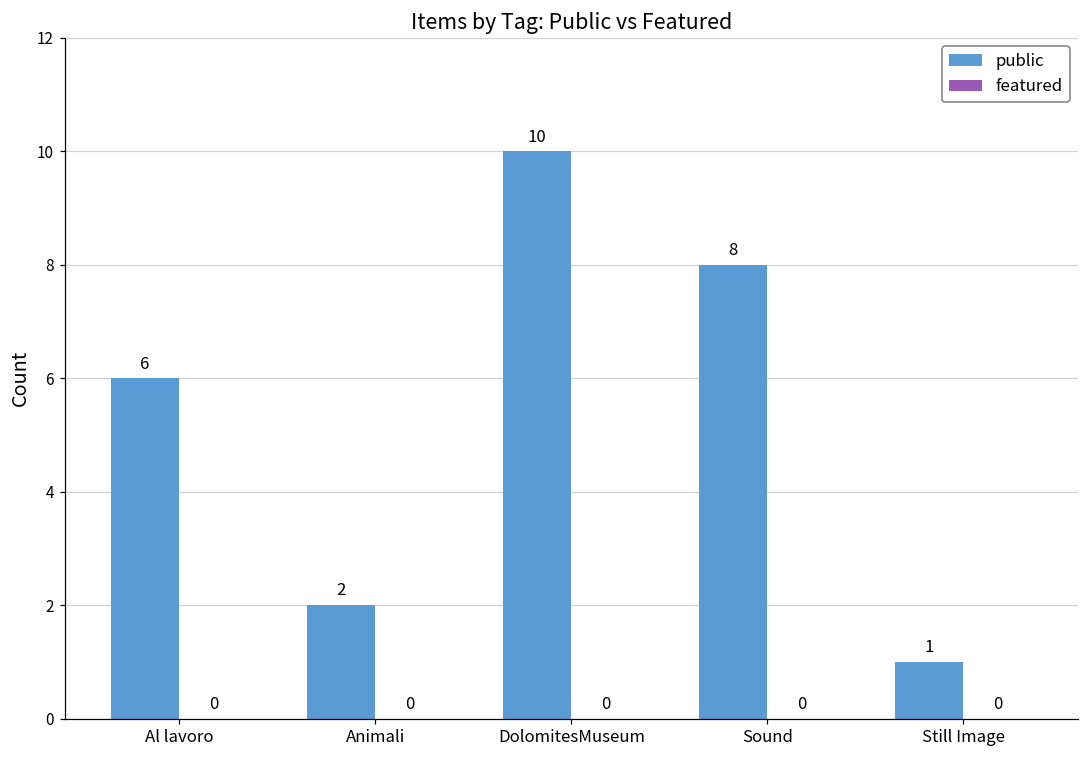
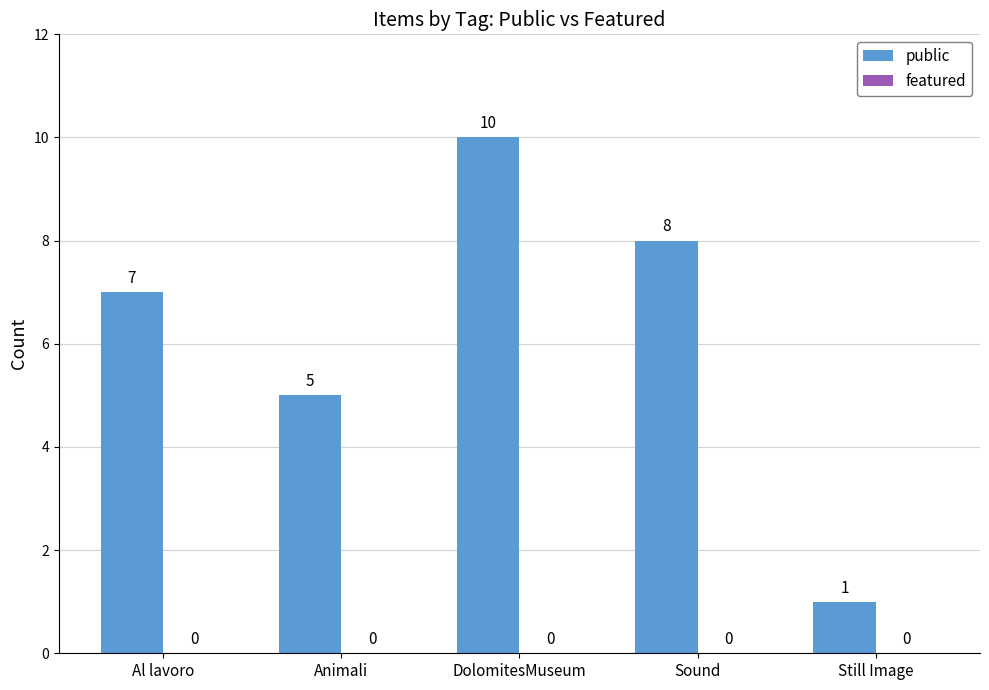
  {
    "public": {
-     "Al lavoro": 6,
-     "Animali": 2,
+     "Al lavoro": 7,
+     "Animali": 5,
      "DolomitesMuseum": 10,
      "Sound": 8,
      "Still Image": 1
    },
    "featured": {
      "Al lavoro": 0,
      "Animali": 0,
      "DolomitesMuseum": 0,
      "Sound": 0,
      "Still Image": 0
    }
  }
